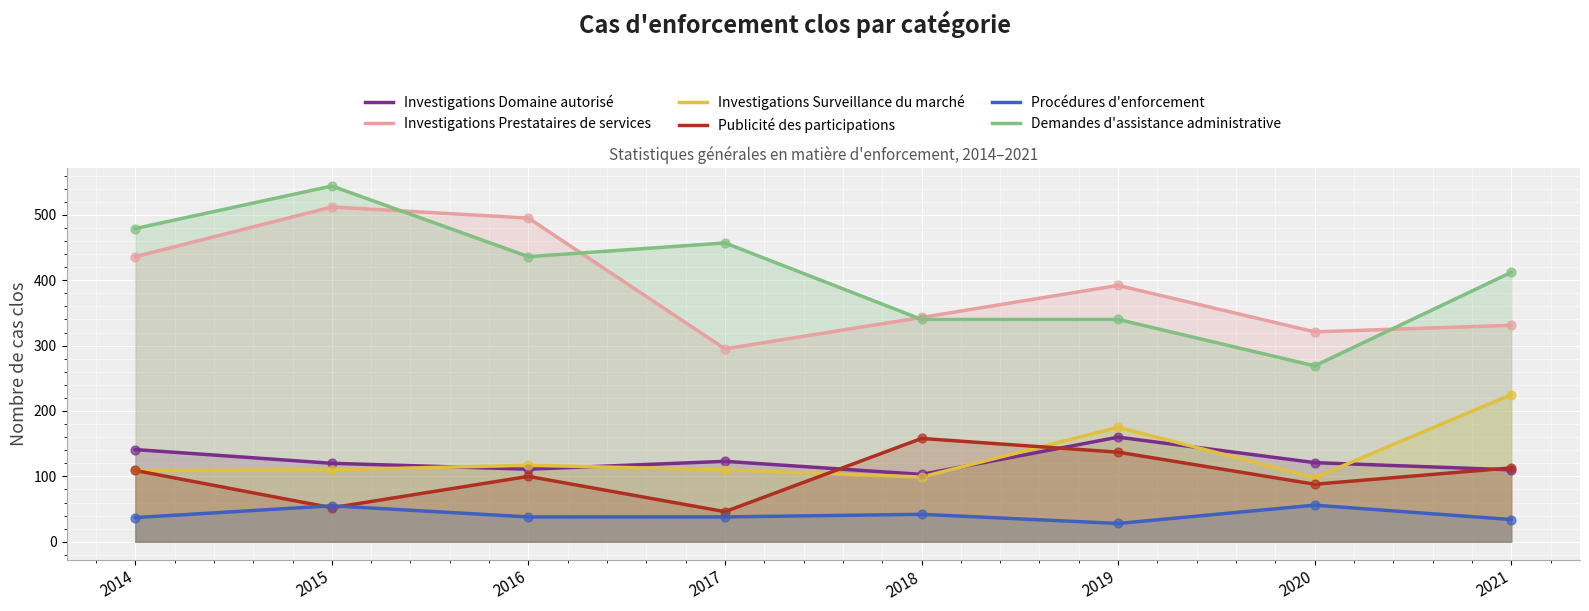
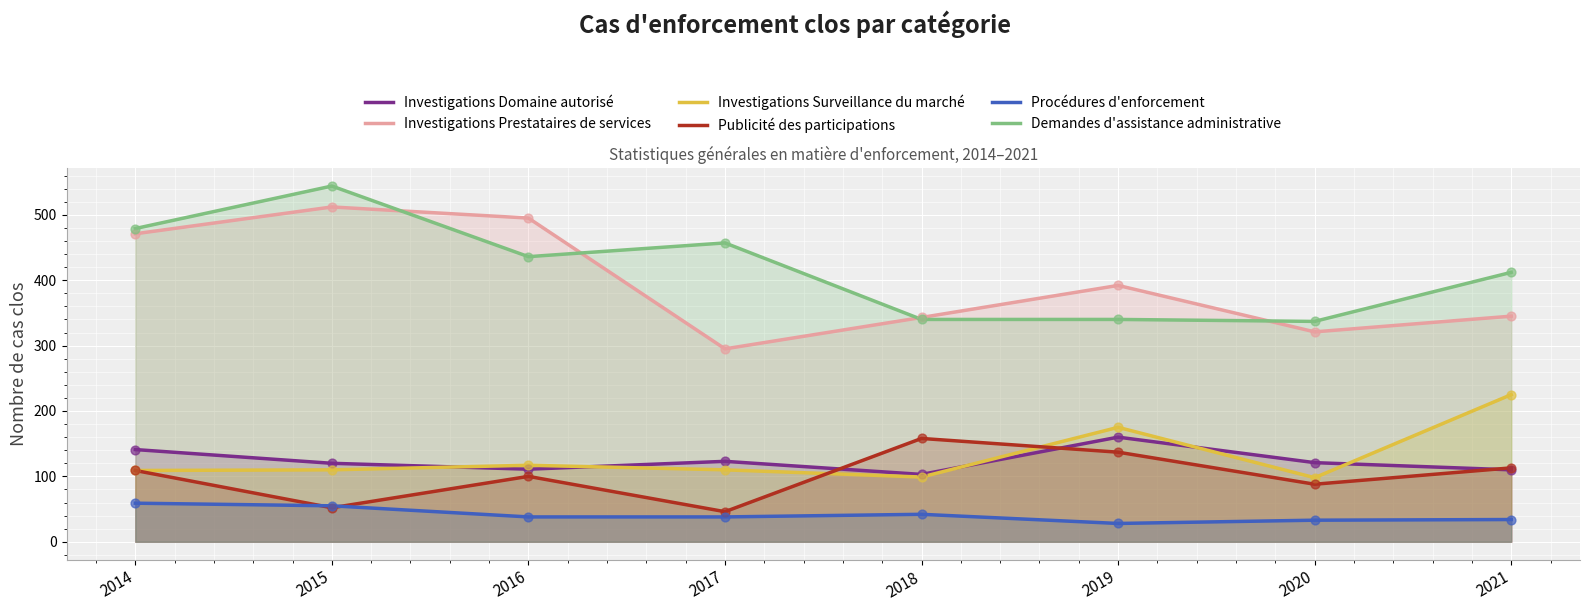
  {
    "Investigations Domaine autorisé": {
      "2014": 140,
      "2015": 120,
      "2016": 110,
      "2017": 120,
      "2018": 100,
      "2019": 160,
      "2020": 120
    },
    "Investigations Prestataires de services": {
-     "2014": 440,
+     "2014": 470,
      "2015": 510,
      "2016": 500,
      "2017": 300,
      "2019": 390,
      "2020": 320,
-     "2021": 330
+     "2021": 350
    },
    "Investigations Surveillance du marché": {
      "2015": 110,
      "2016": 120,
      "2017": 110,
      "2018": 100,
      "2019": 180,
      "2020": 100,
      "2021": 230
    },
    "Publicité des participations": {
      "2016": 100,
      "2017": 50,
      "2018": 160,
      "2019": 140,
      "2020": 90
    },
    "Procédures d'enforcement": {
-     "2014": 40,
+     "2014": 60,
      "2016": 40,
      "2017": 40,
      "2018": 40,
      "2019": 30,
-     "2020": 60,
+     "2020": 30,
      "2021": 30
    },
    "Demandes d'assistance administrative": {
      "2014": 480,
      "2015": 540,
      "2016": 440,
      "2017": 460,
      "2019": 340,
-     "2020": 270,
+     "2020": 340,
      "2021": 410
    }
  }
